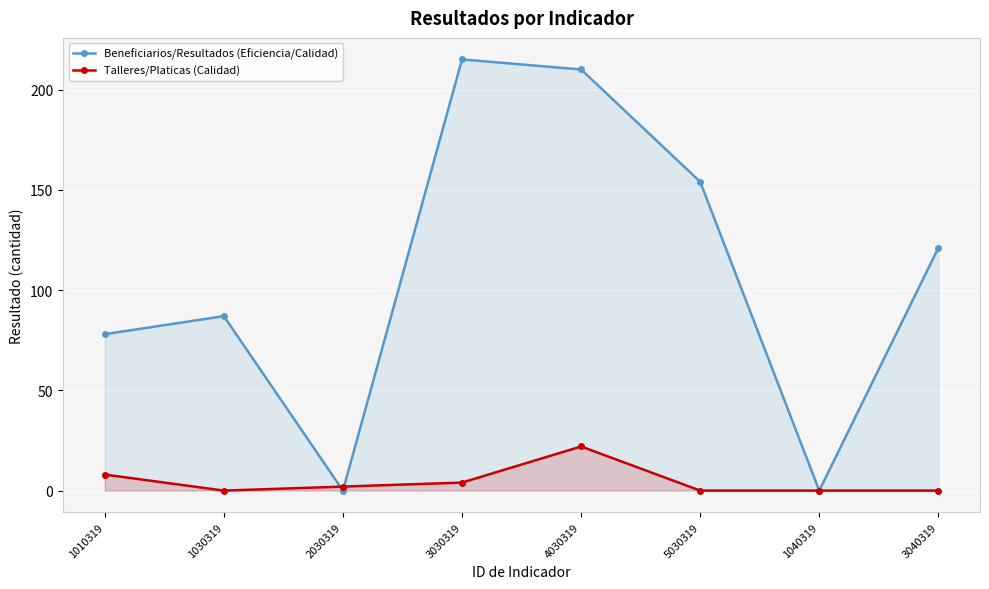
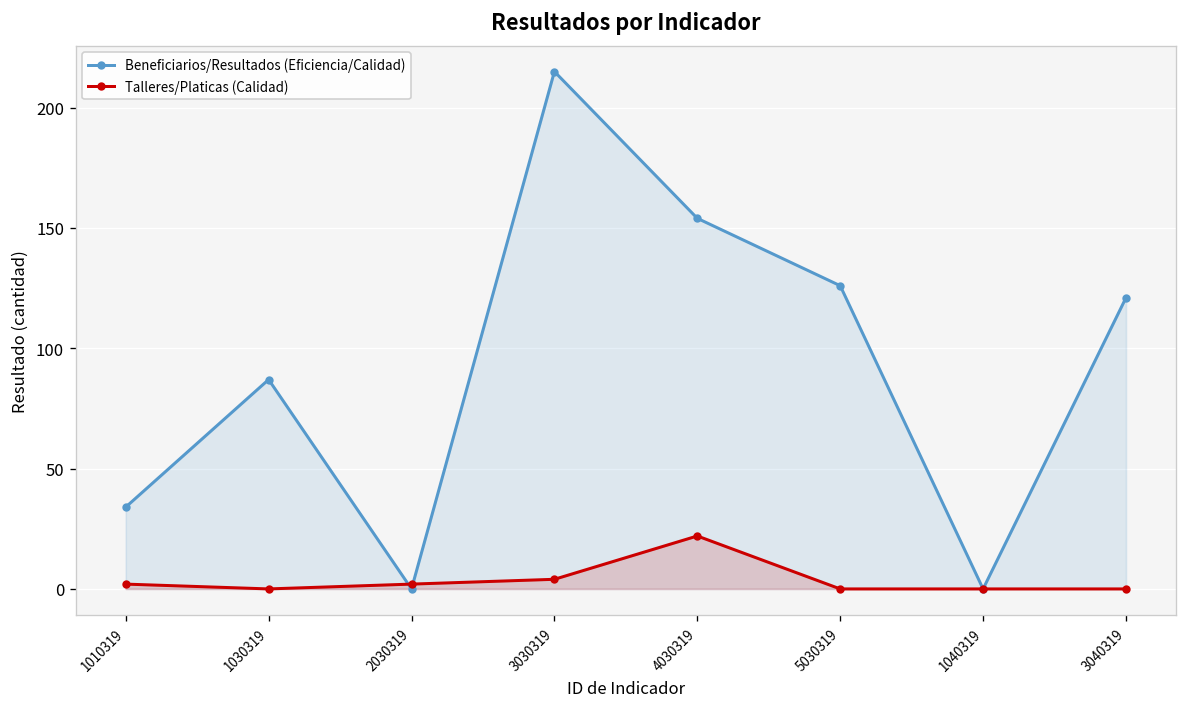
  {
    "Beneficiarios/Resultados (Eficiencia/Calidad)": {
-     "1010319": 78,
+     "1010319": 34,
      "1030319": 87,
      "2030319": 0,
      "3030319": 215,
-     "4030319": 210,
-     "5030319": 154,
+     "4030319": 154,
+     "5030319": 126,
      "3040319": 121
    },
    "Talleres/Platicas (Calidad)": {
-     "1010319": 8,
+     "1010319": 2,
      "1030319": 0,
      "2030319": 2,
      "3030319": 4,
      "4030319": 22,
      "5030319": 0,
      "3040319": 0
    }
  }
